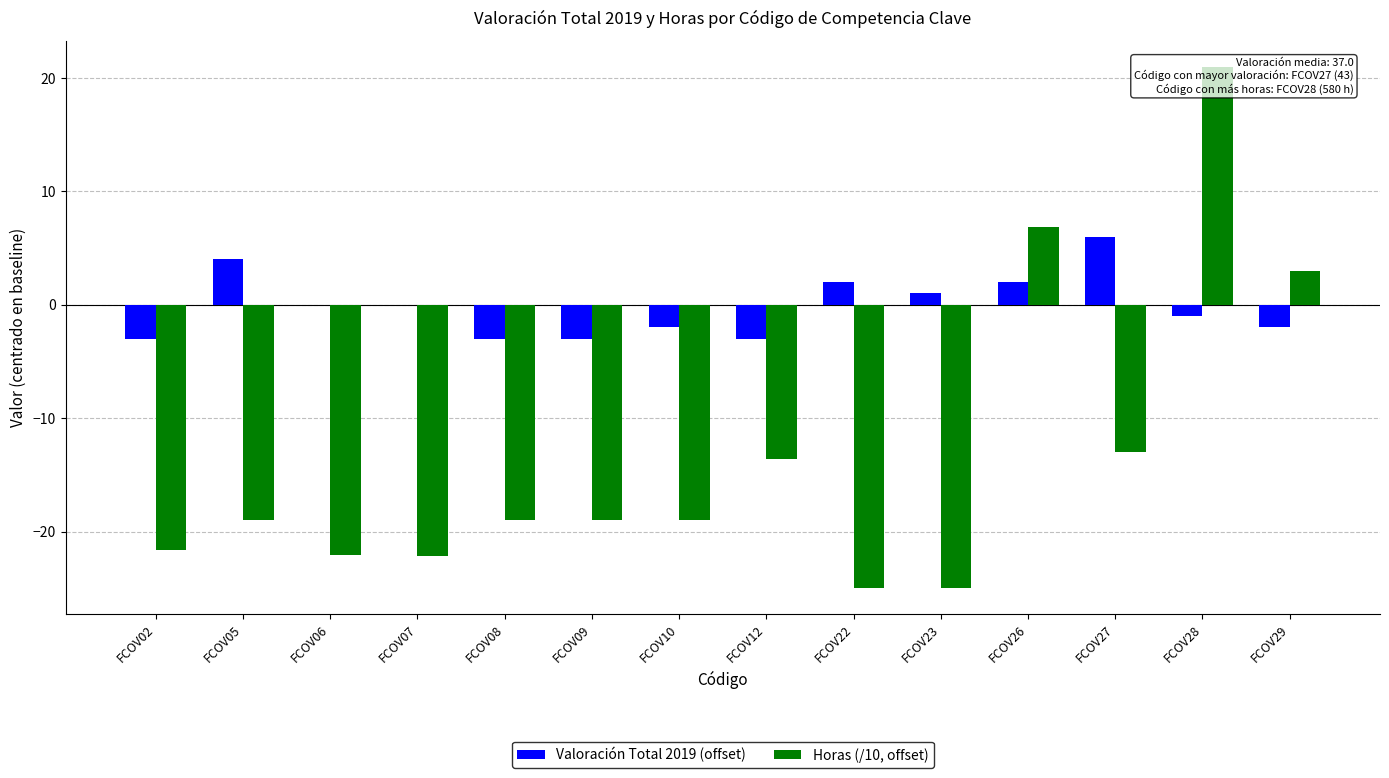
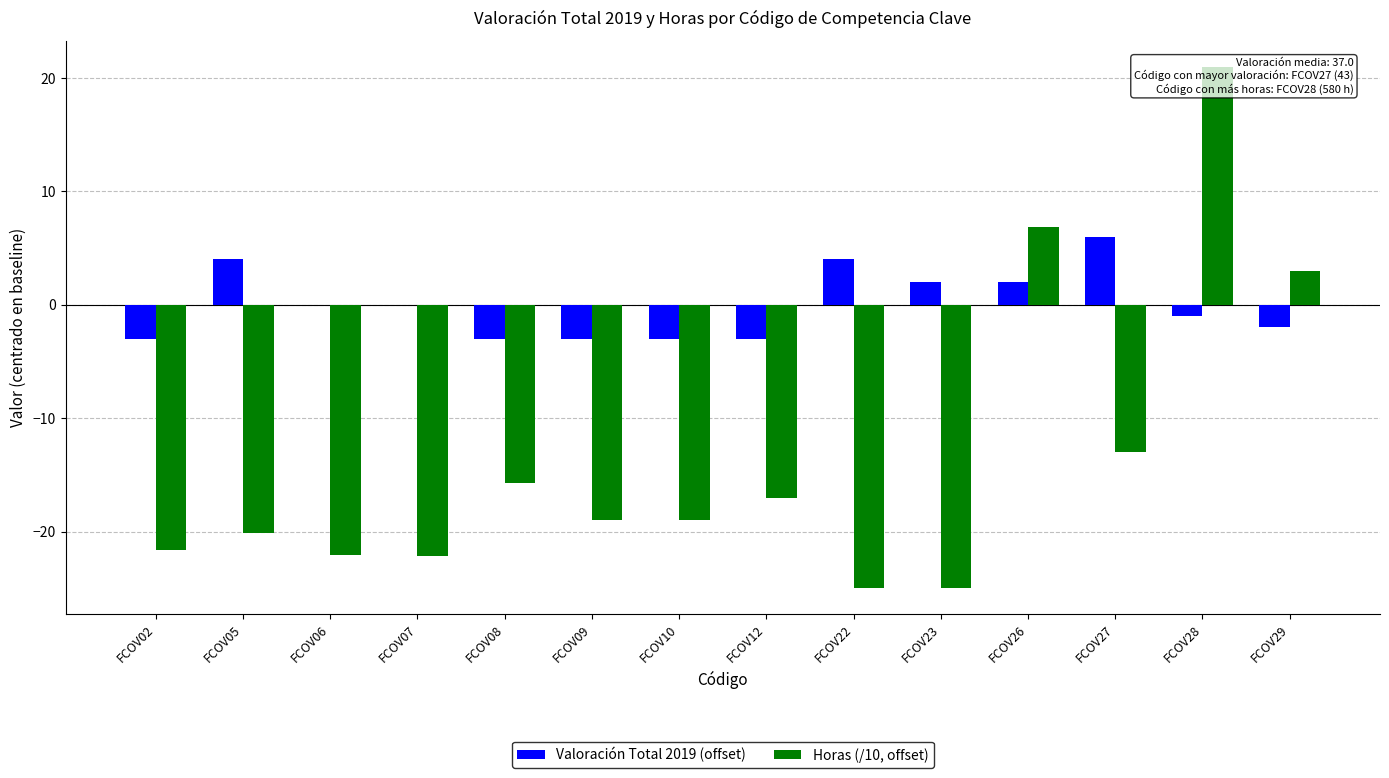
  {
    "Valoración Total 2019 (offset)": {
      "FCOV02": -3.0,
      "FCOV05": 4.0,
      "FCOV06": 0.0,
      "FCOV07": 0.0,
      "FCOV08": -3.0,
      "FCOV09": -3.0,
-     "FCOV10": -2.0,
+     "FCOV10": -3.0,
      "FCOV12": -3.0,
-     "FCOV22": 2.0,
-     "FCOV23": 1.0,
+     "FCOV22": 4.0,
+     "FCOV23": 2.0,
      "FCOV26": 2.0,
      "FCOV27": 6.0,
      "FCOV28": -1.0,
      "FCOV29": -2.0
    },
    "Horas (/10, offset)": {
      "FCOV02": -21.6,
-     "FCOV05": -19.0,
+     "FCOV05": -20.1,
      "FCOV06": -22.1,
      "FCOV07": -22.2,
-     "FCOV08": -19.0,
+     "FCOV08": -15.7,
      "FCOV09": -19.0,
      "FCOV10": -19.0,
-     "FCOV12": -13.6,
+     "FCOV12": -17.0,
      "FCOV22": -25.0,
      "FCOV23": -25.0,
      "FCOV26": 6.9,
      "FCOV27": -13.0,
      "FCOV29": 3.0
    }
  }
